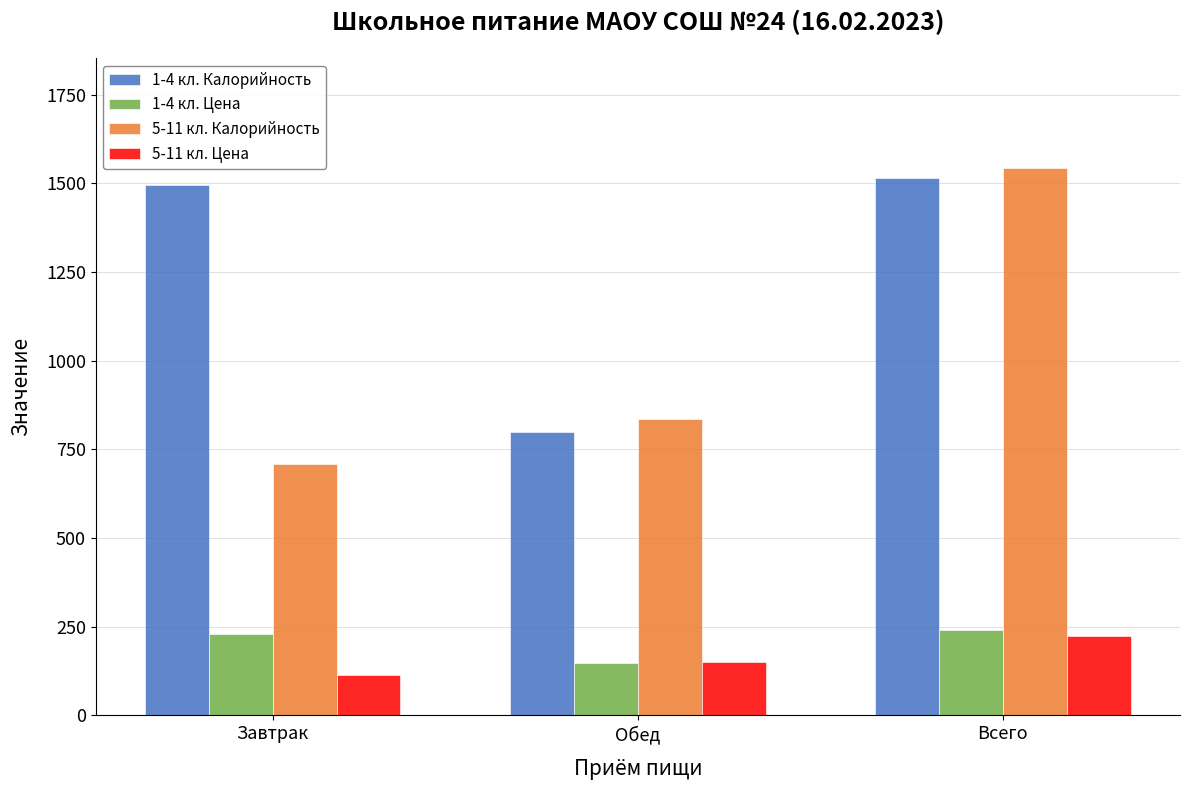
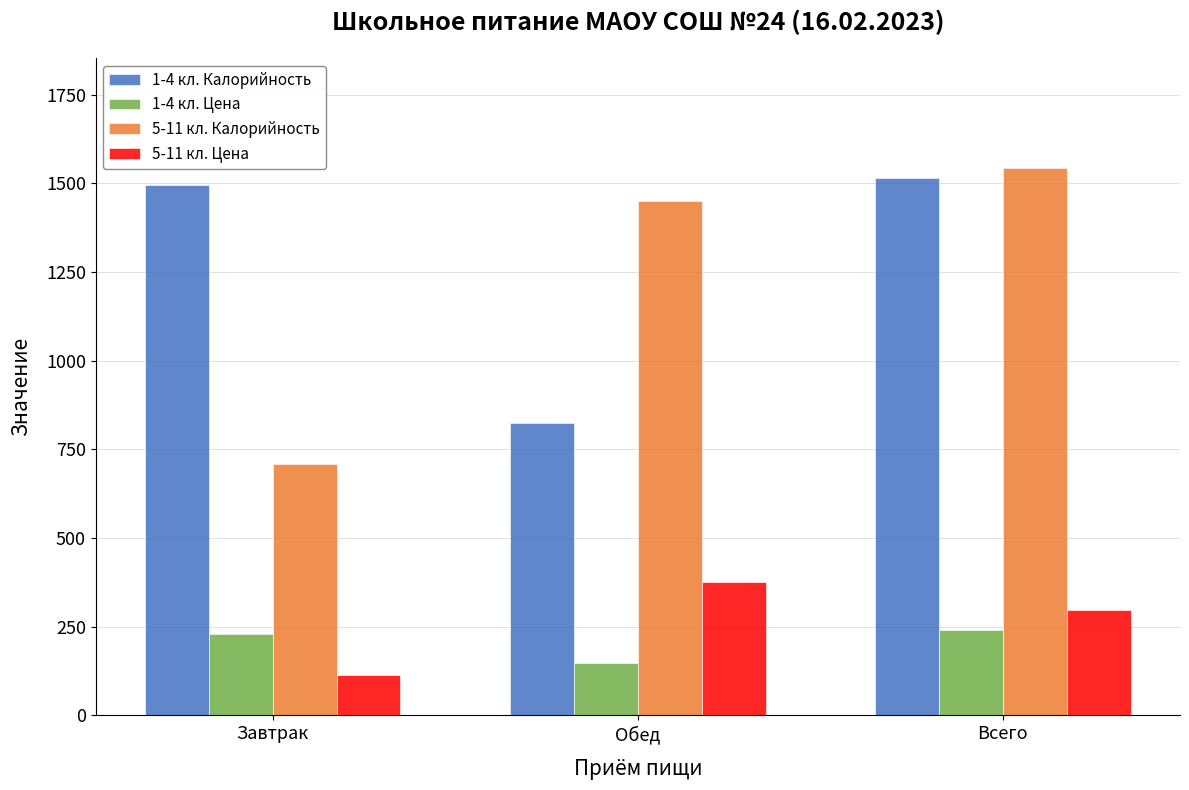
  {
    "1-4 кл. Калорийность": {
      "Завтрак": 1500,
-     "Обед": 800,
+     "Обед": 830,
      "Всего": 1510
    },
    "1-4 кл. Цена": {
      "Завтрак": 230,
      "Обед": 150,
      "Всего": 240
    },
    "5-11 кл. Калорийность": {
      "Завтрак": 710,
-     "Обед": 840,
+     "Обед": 1450,
      "Всего": 1540
    },
    "5-11 кл. Цена": {
      "Завтрак": 110,
-     "Обед": 150,
-     "Всего": 220
+     "Обед": 380,
+     "Всего": 300
    }
  }
